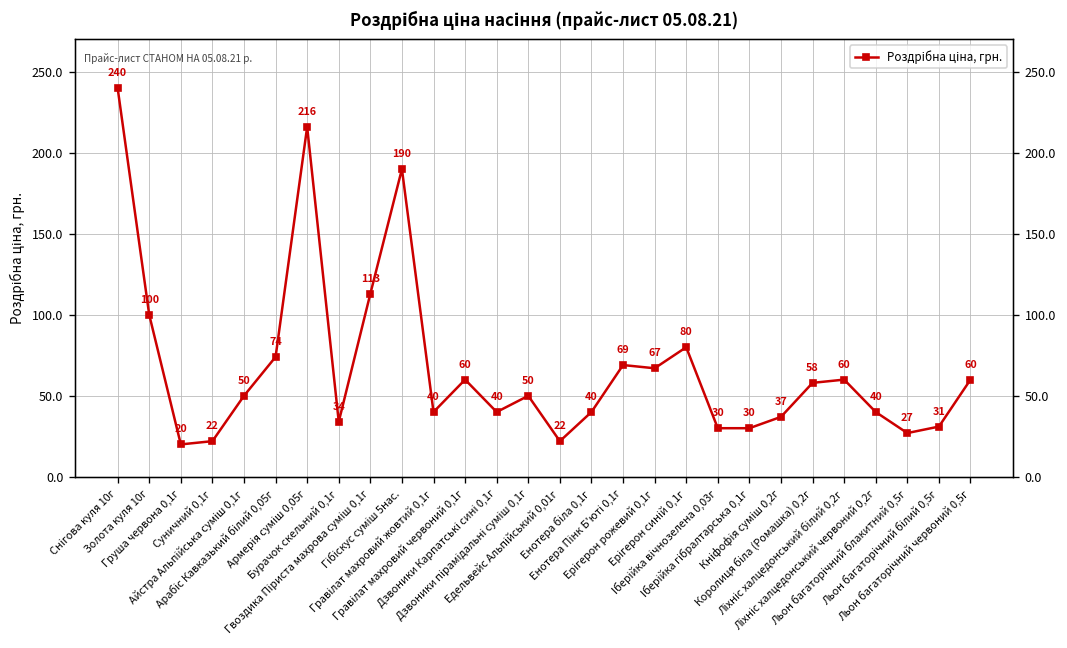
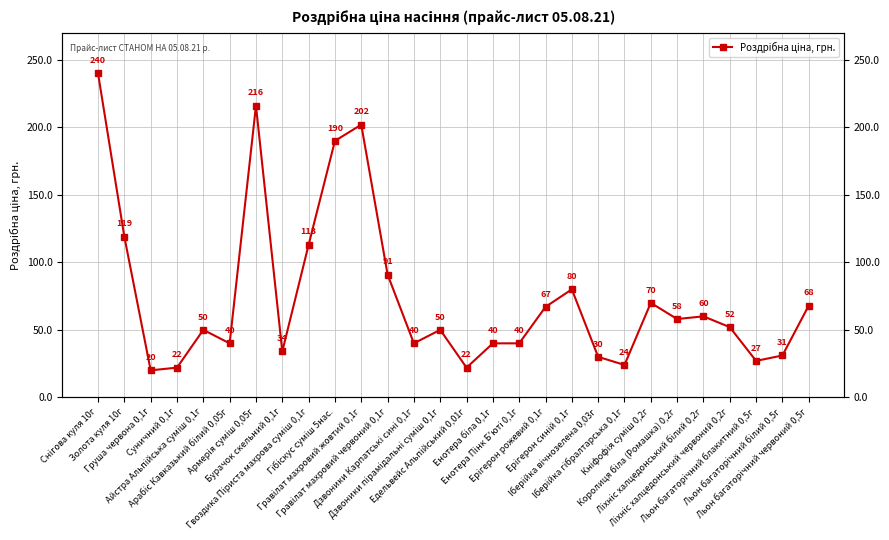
  {
    "Снігова куля 10г": 240,
-   "Золота куля 10г": 100,
+   "Золота куля 10г": 119,
    "Груша червона 0,1г": 20,
    "Суничний 0,1г": 22,
    "Айстра Альпійська суміш 0,1г": 50,
-   "Арабіс Кавказький білий 0,05г": 74,
+   "Арабіс Кавказький білий 0,05г": 40,
    "Армерія суміш 0,05г": 216,
    "Бурачок скельний 0,1г": 34,
    "Гвоздика Піриста махрова суміш 0,1г": 113,
    "Гібіскус суміш 5нас.": 190,
-   "Гравілат махровий жовтий 0,1г": 40,
-   "Гравілат махровий червоний 0,1г": 60,
+   "Гравілат махровий жовтий 0,1г": 202,
+   "Гравілат махровий червоний 0,1г": 91,
    "Дзвоники Карпатські сині 0,1г": 40,
    "Дзвоники пірамідальні суміш 0,1г": 50,
    "Едельвейс Альпійський 0,01г": 22,
    "Енотера біла 0,1г": 40,
-   "Енотера Пінк Б'юті 0,1г": 69,
+   "Енотера Пінк Б'юті 0,1г": 40,
    "Ерігерон рожевий 0,1г": 67,
    "Ерігерон синій 0,1г": 80,
    "Іберійка вічнозелена 0,03г": 30,
-   "Іберійка гібралтарська 0,1г": 30,
-   "Кніфофія суміш 0,2г": 37,
+   "Іберійка гібралтарська 0,1г": 24,
+   "Кніфофія суміш 0,2г": 70,
    "Королиця біла (Ромашка) 0,2г": 58,
    "Ліхніс халцедонський білий 0,2г": 60,
-   "Ліхніс халцедонський червоний 0,2г": 40,
+   "Ліхніс халцедонський червоний 0,2г": 52,
    "Льон багаторічний блакитний 0,5г": 27,
    "Льон багаторічний білий 0,5г": 31,
-   "Льон багаторічний червоний 0,5г": 60
+   "Льон багаторічний червоний 0,5г": 68
  }
